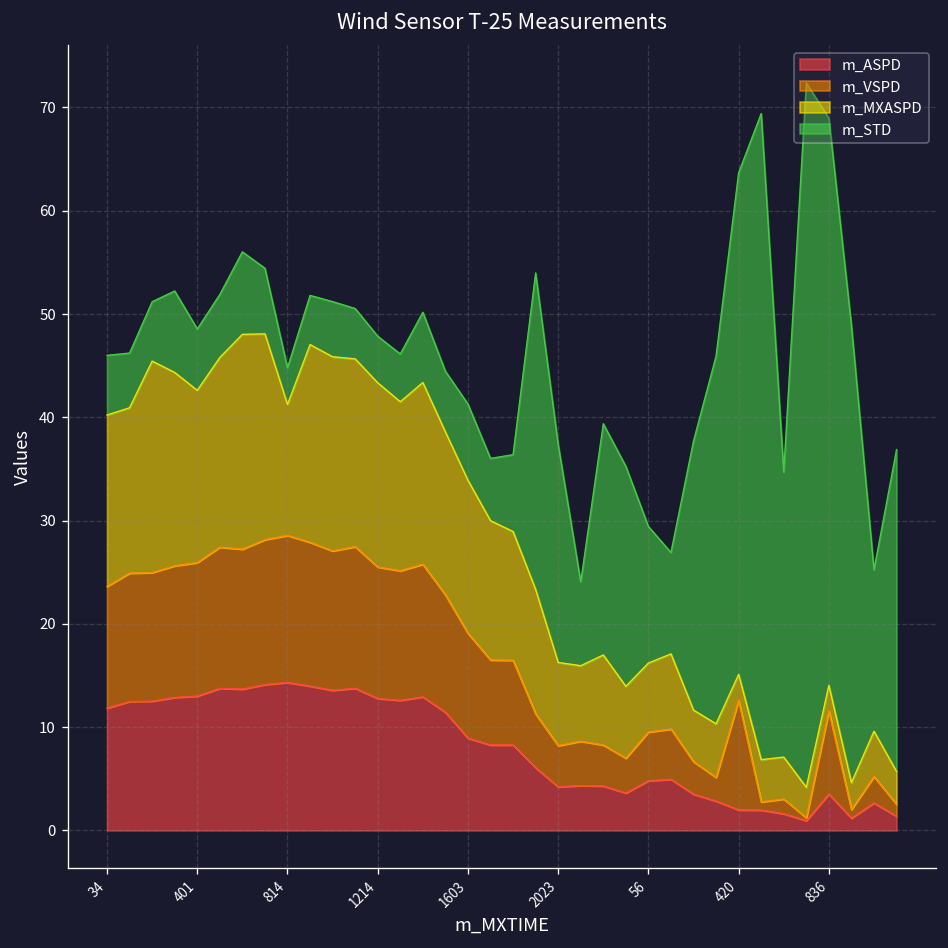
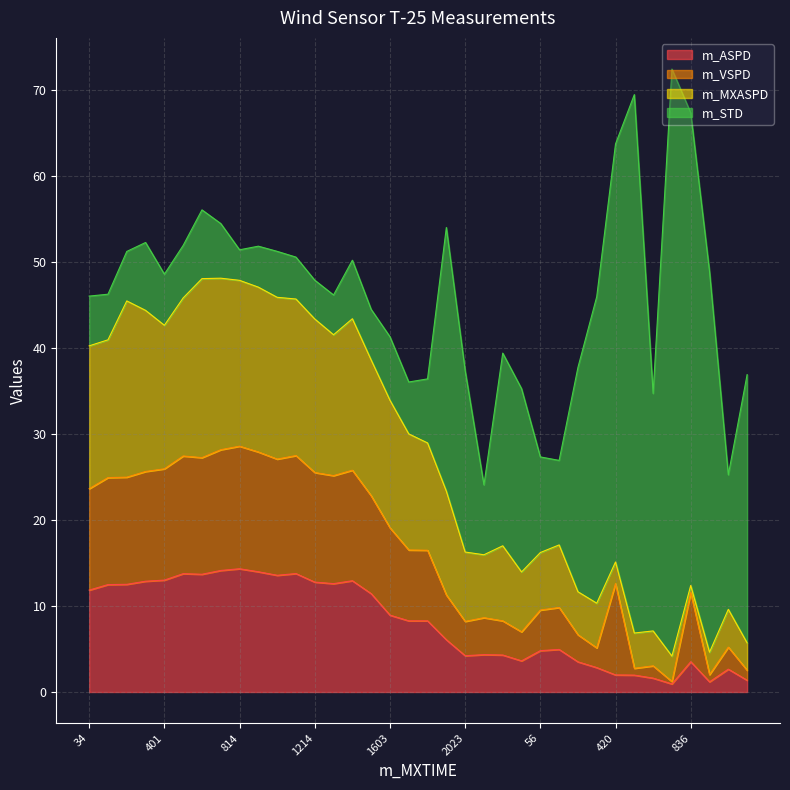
  {
    "m_ASPD": {
      "401": 13,
      "814": 14,
      "1214": 13,
      "1603": 9,
      "2023": 4,
      "56": 5,
      "420": 2,
      "836": 4
    },
    "m_VSPD": {
      "401": 13,
      "814": 14,
      "1214": 13,
      "1603": 10,
      "2023": 4,
      "56": 5,
      "420": 11,
      "836": 8
    },
    "m_MXASPD": {
      "401": 17,
-     "814": 13,
+     "814": 19,
      "1214": 18,
      "1603": 15,
      "2023": 8,
      "56": 7,
      "420": 3,
-     "836": 2
+     "836": 1
    },
    "m_STD": {
      "401": 6,
      "814": 4,
      "1214": 5,
      "1603": 7,
      "2023": 21,
-     "56": 13,
+     "56": 11,
      "420": 49
    }
  }
